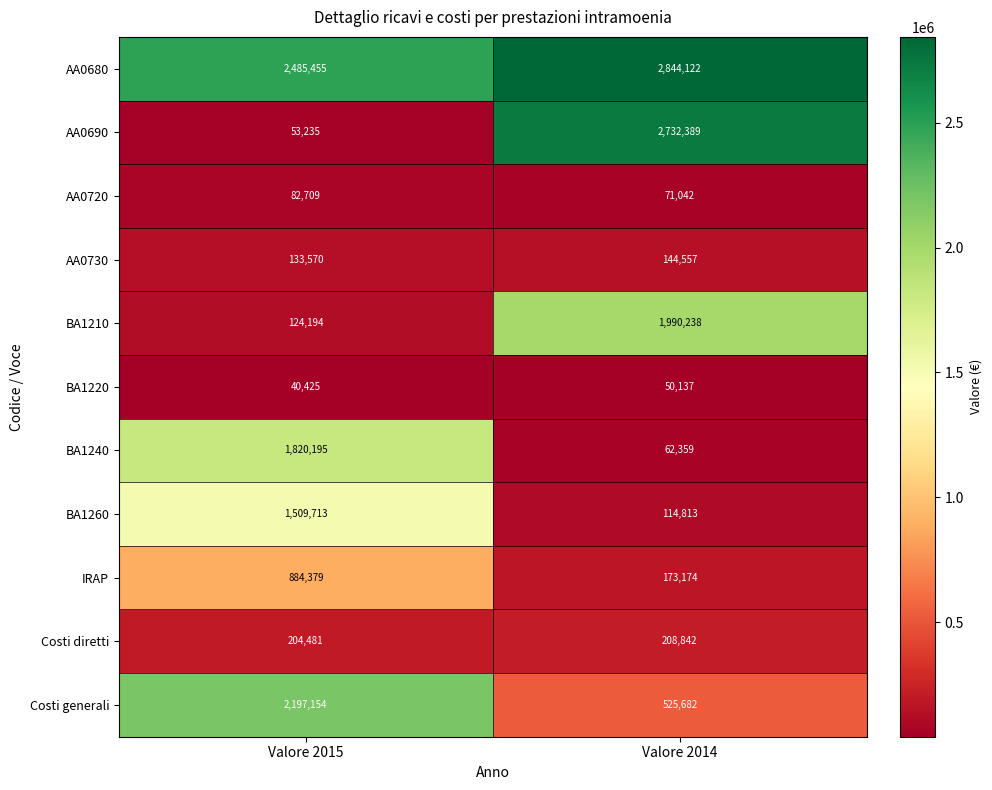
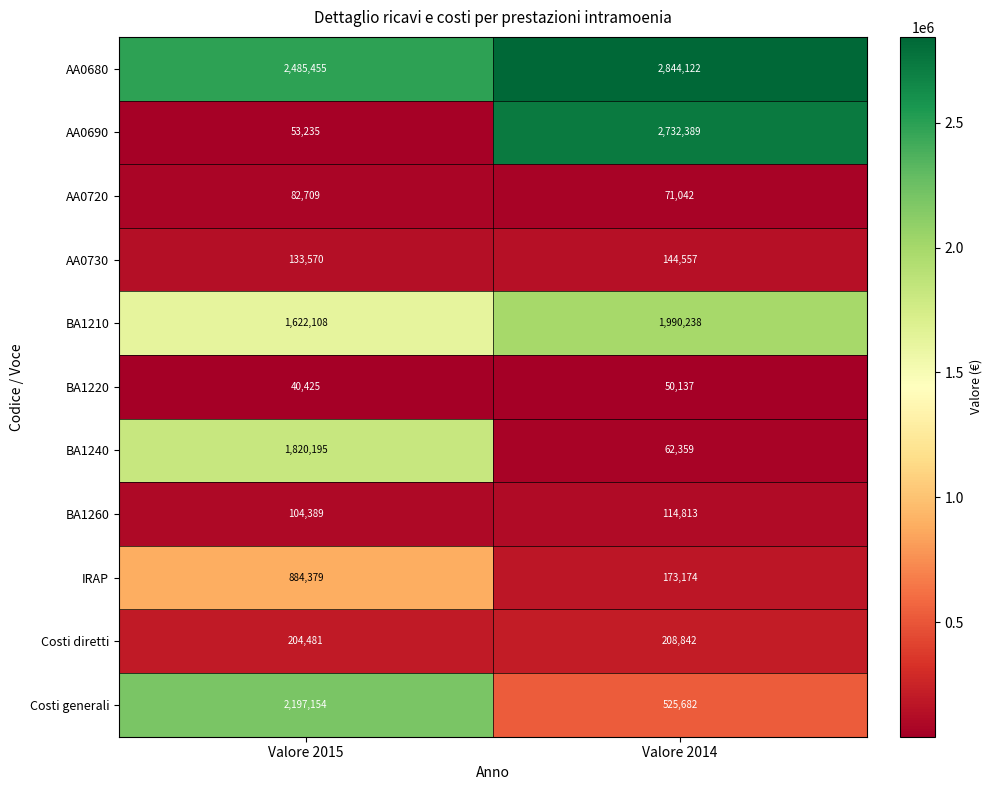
  {
    "AA0680": {
      "Valore 2015": "2,485,455",
      "Valore 2014": "2,844,122"
    },
    "AA0690": {
      "Valore 2015": "53,235",
      "Valore 2014": "2,732,389"
    },
    "AA0720": {
      "Valore 2015": "82,709",
      "Valore 2014": "71,042"
    },
    "AA0730": {
      "Valore 2015": "133,570",
      "Valore 2014": "144,557"
    },
    "BA1210": {
-     "Valore 2015": "124,194",
+     "Valore 2015": "1,622,108",
      "Valore 2014": "1,990,238"
    },
    "BA1220": {
      "Valore 2015": "40,425",
      "Valore 2014": "50,137"
    },
    "BA1240": {
      "Valore 2015": "1,820,195",
      "Valore 2014": "62,359"
    },
    "BA1260": {
-     "Valore 2015": "1,509,713",
+     "Valore 2015": "104,389",
      "Valore 2014": "114,813"
    },
    "IRAP": {
      "Valore 2015": "884,379",
      "Valore 2014": "173,174"
    },
    "Costi diretti": {
      "Valore 2015": "204,481",
      "Valore 2014": "208,842"
    },
    "Costi generali": {
      "Valore 2015": "2,197,154",
      "Valore 2014": "525,682"
    }
  }
